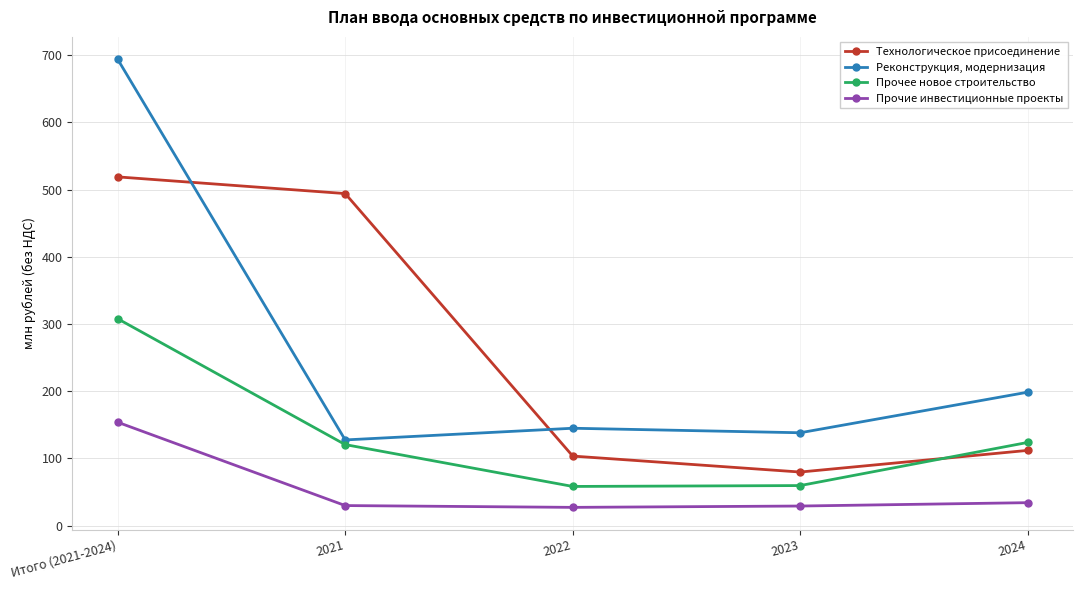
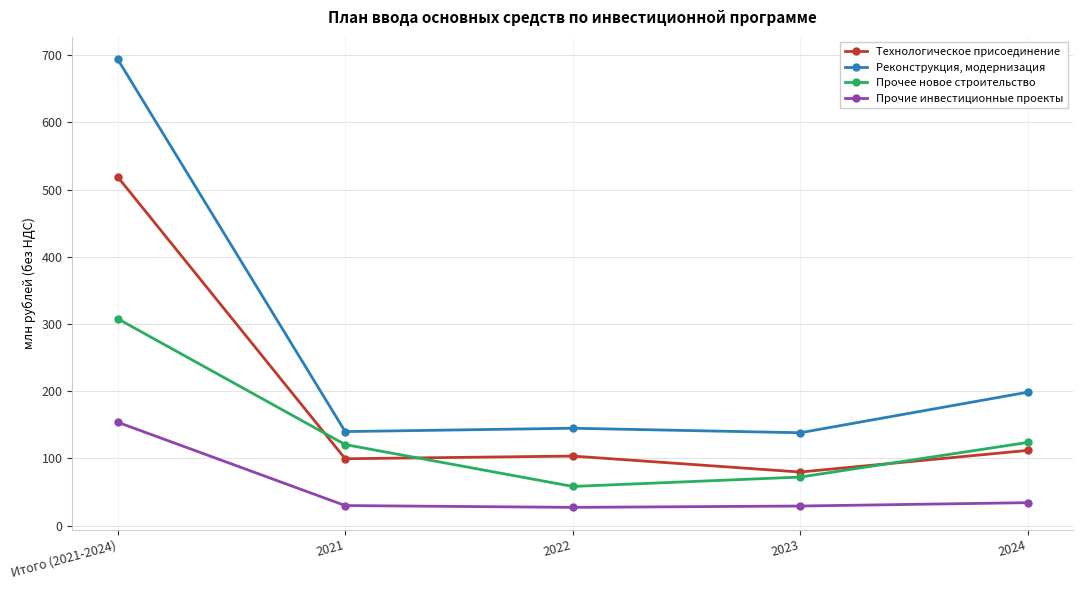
  {
    "Технологическое присоединение": {
      "Итого (2021-2024)": 520,
-     "2021": 490,
+     "2021": 100,
      "2022": 100,
      "2023": 80,
      "2024": 110
    },
    "Реконструкция, модернизация": {
      "Итого (2021-2024)": 690,
-     "2021": 130,
+     "2021": 140,
      "2022": 140,
      "2023": 140,
      "2024": 200
    },
    "Прочее новое строительство": {
      "Итого (2021-2024)": 310,
      "2021": 120,
      "2022": 60,
-     "2023": 60,
+     "2023": 70,
      "2024": 120
    },
    "Прочие инвестиционные проекты": {
      "Итого (2021-2024)": 150,
      "2021": 30,
      "2022": 30,
      "2023": 30,
      "2024": 30
    }
  }
